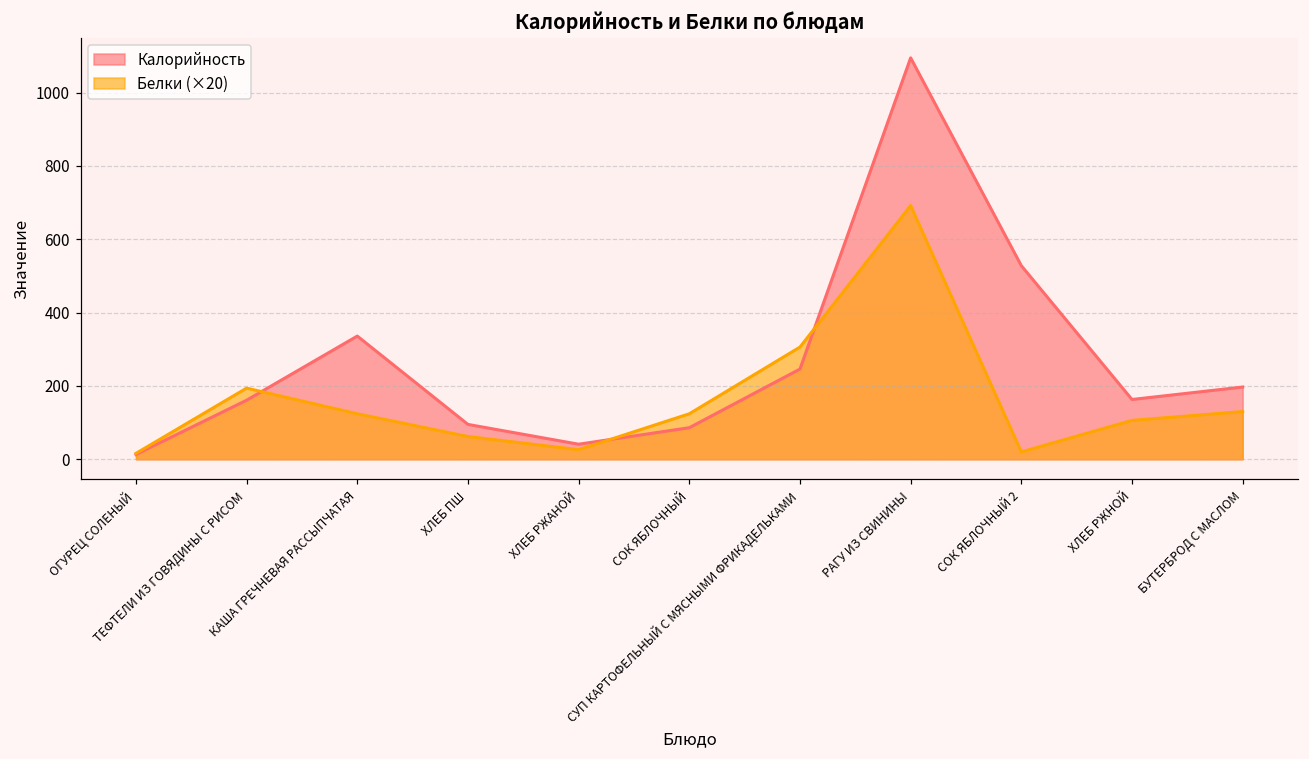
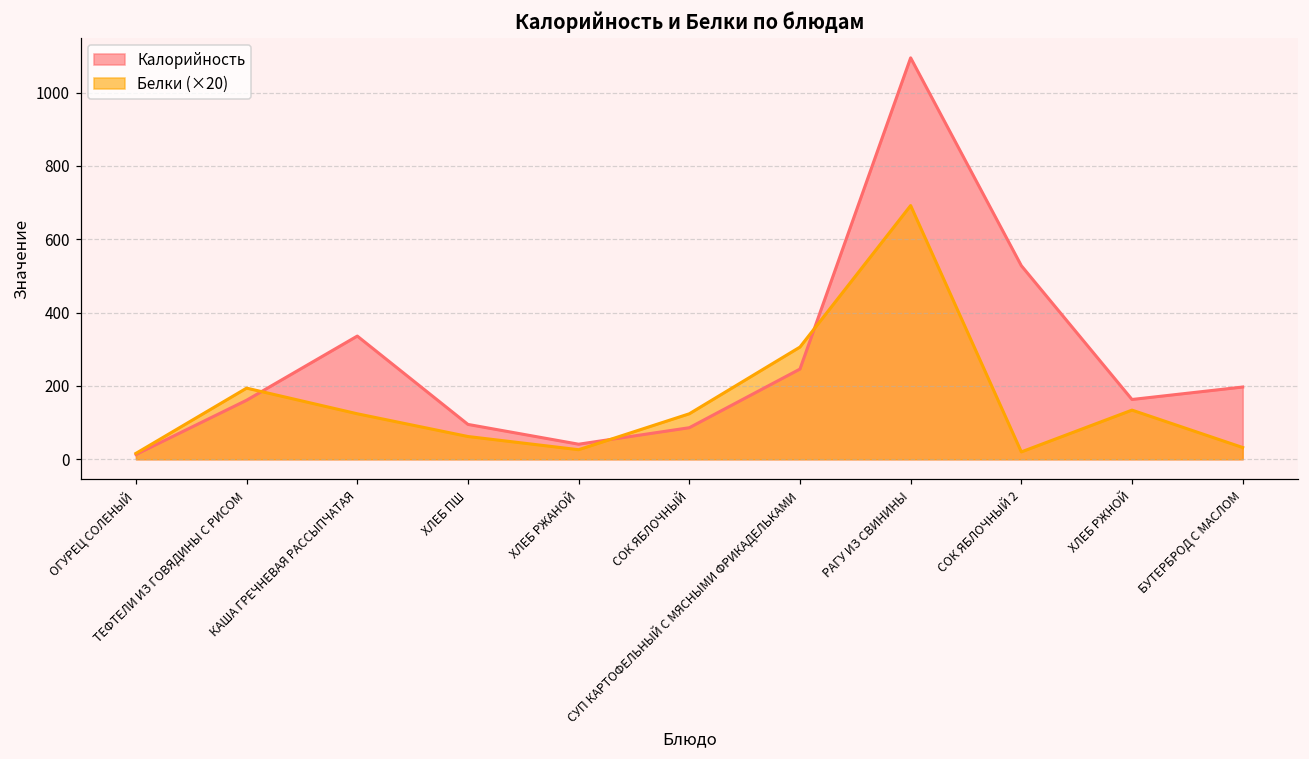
  {
    "Калорийность": {
      "ТЕФТЕЛИ ИЗ ГОВЯДИНЫ С РИСОМ": 160,
      "КАША ГРЕЧНЕВАЯ РАССЫПЧАТАЯ": 340,
      "ХЛЕБ ПШ": 100,
      "ХЛЕБ РЖАНОЙ": 40,
      "СОК ЯБЛОЧНЫЙ": 90,
      "СУП КАРТОФЕЛЬНЫЙ С МЯСНЫМИ ФРИКАДЕЛЬКАМИ": 250,
      "РАГУ ИЗ СВИНИНЫ": 1100,
      "СОК ЯБЛОЧНЫЙ 2": 530,
      "ХЛЕБ РЖНОЙ": 160,
      "БУТЕРБРОД С МАСЛОМ": 200
    },
    "Белки (×20)": {
      "ТЕФТЕЛИ ИЗ ГОВЯДИНЫ С РИСОМ": 190,
      "КАША ГРЕЧНЕВАЯ РАССЫПЧАТАЯ": 120,
      "ХЛЕБ ПШ": 60,
      "ХЛЕБ РЖАНОЙ": 30,
      "СОК ЯБЛОЧНЫЙ": 120,
      "СУП КАРТОФЕЛЬНЫЙ С МЯСНЫМИ ФРИКАДЕЛЬКАМИ": 310,
      "РАГУ ИЗ СВИНИНЫ": 690,
      "СОК ЯБЛОЧНЫЙ 2": 20,
-     "ХЛЕБ РЖНОЙ": 110,
-     "БУТЕРБРОД С МАСЛОМ": 130
+     "ХЛЕБ РЖНОЙ": 130,
+     "БУТЕРБРОД С МАСЛОМ": 30
    }
  }
